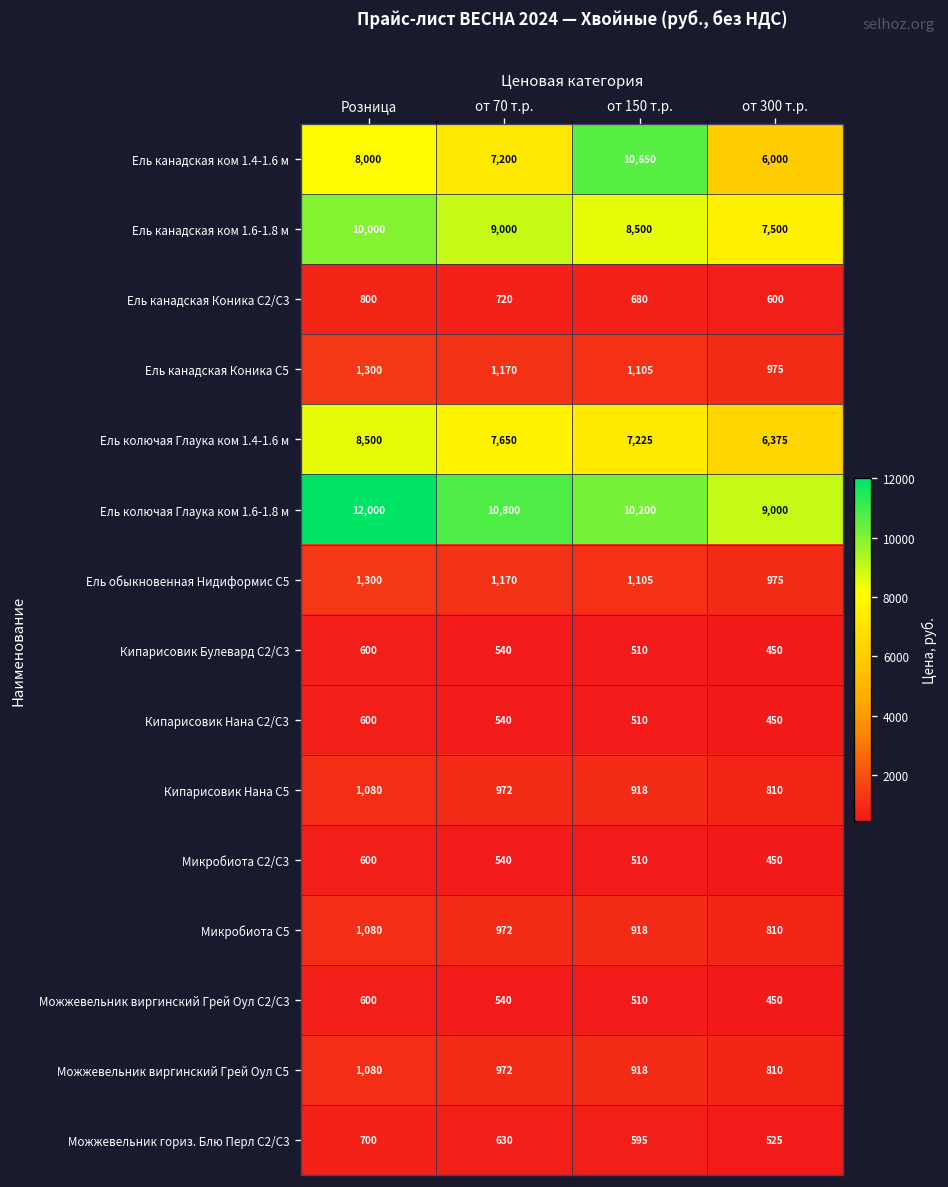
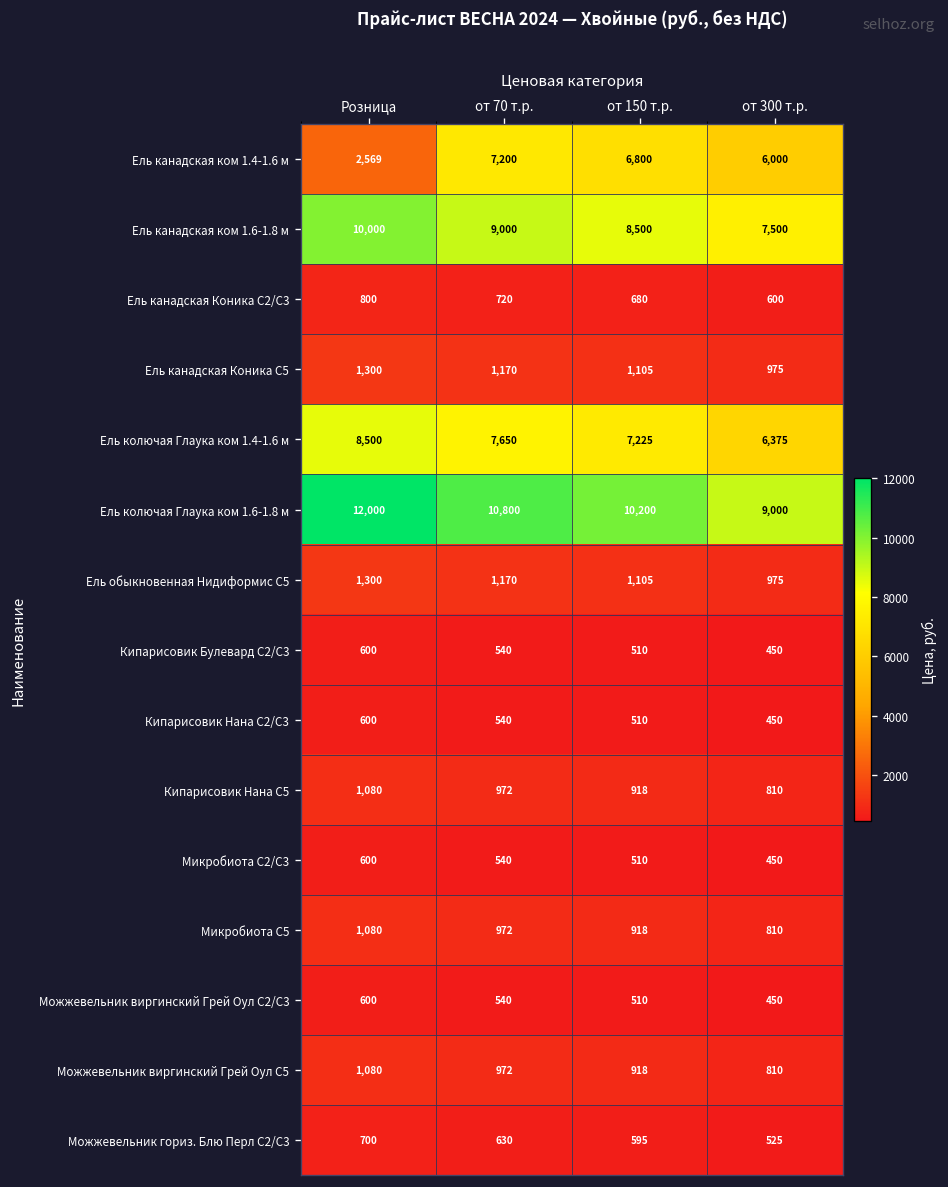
  {
    "Ель канадская ком 1.4-1.6 м": {
-     "Розница": "8,000",
+     "Розница": "2,569",
      "от 70 т.р.": "7,200",
-     "от 150 т.р.": "10,650",
+     "от 150 т.р.": "6,800",
      "от 300 т.р.": "6,000"
    },
    "Ель канадская ком 1.6-1.8 м": {
      "Розница": "10,000",
      "от 70 т.р.": "9,000",
      "от 150 т.р.": "8,500",
      "от 300 т.р.": "7,500"
    },
    "Ель канадская Коника С2/С3": {
      "Розница": "800",
      "от 70 т.р.": "720",
      "от 150 т.р.": "680",
      "от 300 т.р.": "600"
    },
    "Ель канадская Коника С5": {
      "Розница": "1,300",
      "от 70 т.р.": "1,170",
      "от 150 т.р.": "1,105",
      "от 300 т.р.": "975"
    },
    "Ель колючая Глаука ком 1.4-1.6 м": {
      "Розница": "8,500",
      "от 70 т.р.": "7,650",
      "от 150 т.р.": "7,225",
      "от 300 т.р.": "6,375"
    },
    "Ель колючая Глаука ком 1.6-1.8 м": {
      "Розница": "12,000",
      "от 70 т.р.": "10,800",
      "от 150 т.р.": "10,200",
      "от 300 т.р.": "9,000"
    },
    "Ель обыкновенная Нидиформис С5": {
      "Розница": "1,300",
      "от 70 т.р.": "1,170",
      "от 150 т.р.": "1,105",
      "от 300 т.р.": "975"
    },
    "Кипарисовик Булевард С2/С3": {
      "Розница": "600",
      "от 70 т.р.": "540",
      "от 150 т.р.": "510",
      "от 300 т.р.": "450"
    },
    "Кипарисовик Нана С2/С3": {
      "Розница": "600",
      "от 70 т.р.": "540",
      "от 150 т.р.": "510",
      "от 300 т.р.": "450"
    },
    "Кипарисовик Нана С5": {
      "Розница": "1,080",
      "от 70 т.р.": "972",
      "от 150 т.р.": "918",
      "от 300 т.р.": "810"
    },
    "Микробиота С2/С3": {
      "Розница": "600",
      "от 70 т.р.": "540",
      "от 150 т.р.": "510",
      "от 300 т.р.": "450"
    },
    "Микробиота С5": {
      "Розница": "1,080",
      "от 70 т.р.": "972",
      "от 150 т.р.": "918",
      "от 300 т.р.": "810"
    },
    "Можжевельник виргинский Грей Оул С2/С3": {
      "Розница": "600",
      "от 70 т.р.": "540",
      "от 150 т.р.": "510",
      "от 300 т.р.": "450"
    },
    "Можжевельник виргинский Грей Оул С5": {
      "Розница": "1,080",
      "от 70 т.р.": "972",
      "от 150 т.р.": "918",
      "от 300 т.р.": "810"
    },
    "Можжевельник гориз. Блю Перл С2/С3": {
      "Розница": "700",
      "от 70 т.р.": "630",
      "от 150 т.р.": "595",
      "от 300 т.р.": "525"
    }
  }
